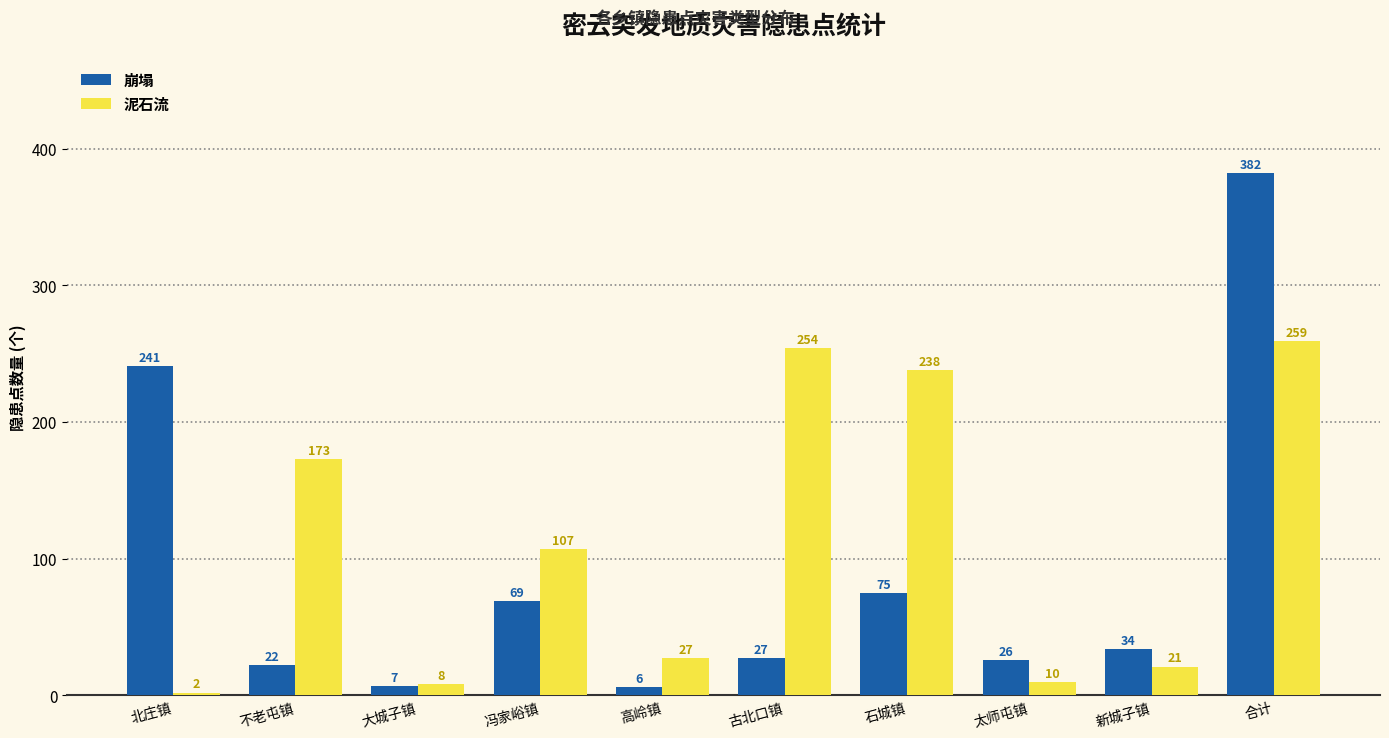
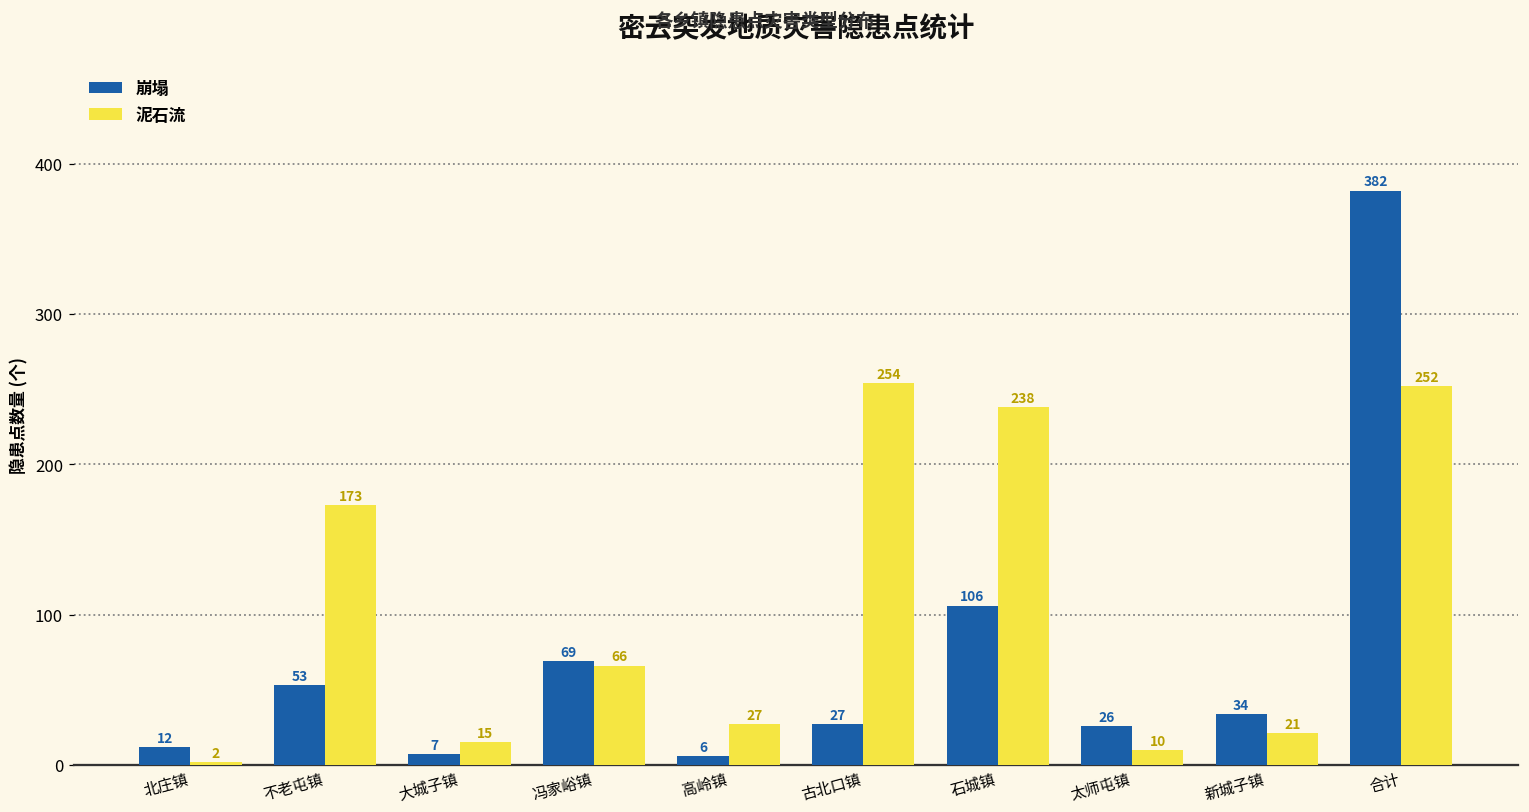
  {
    "崩塌": {
-     "北庄镇": 241,
-     "不老屯镇": 22,
+     "北庄镇": 12,
+     "不老屯镇": 53,
      "大城子镇": 7,
      "冯家峪镇": 69,
      "高岭镇": 6,
      "古北口镇": 27,
-     "石城镇": 75,
+     "石城镇": 106,
      "太师屯镇": 26,
      "新城子镇": 34,
      "合计": 382
    },
    "泥石流": {
      "北庄镇": 2,
      "不老屯镇": 173,
-     "大城子镇": 8,
-     "冯家峪镇": 107,
+     "大城子镇": 15,
+     "冯家峪镇": 66,
      "高岭镇": 27,
      "古北口镇": 254,
      "石城镇": 238,
      "太师屯镇": 10,
      "新城子镇": 21,
-     "合计": 259
+     "合计": 252
    }
  }
